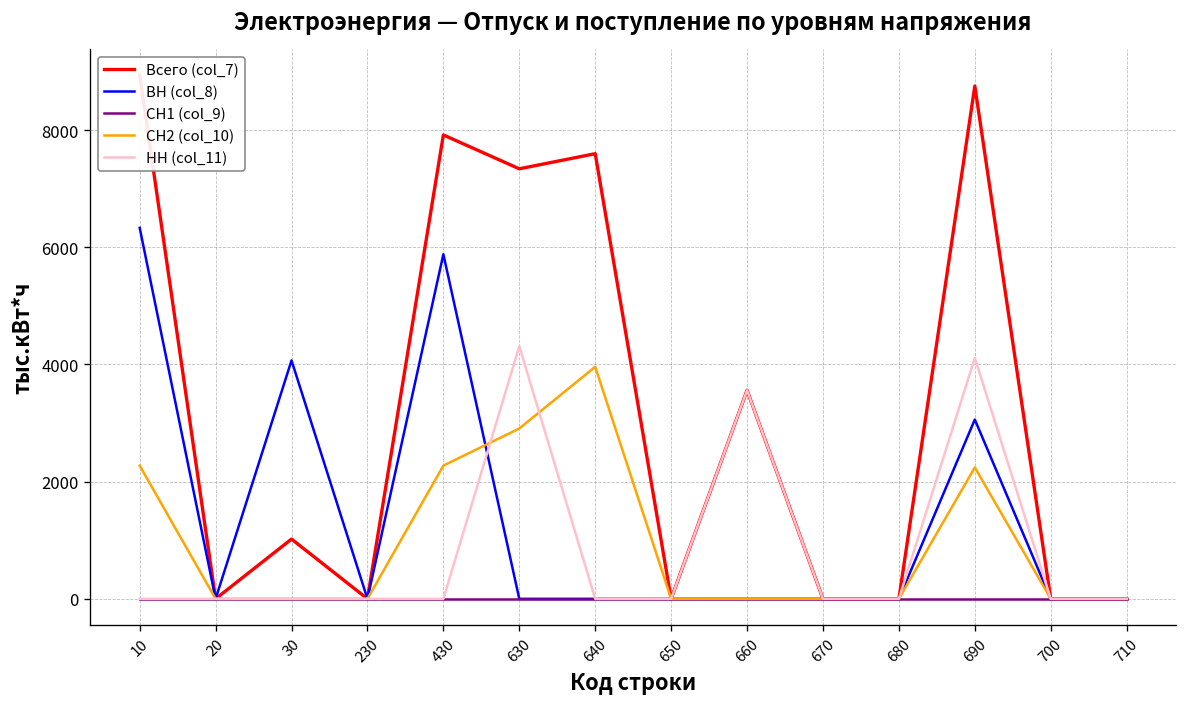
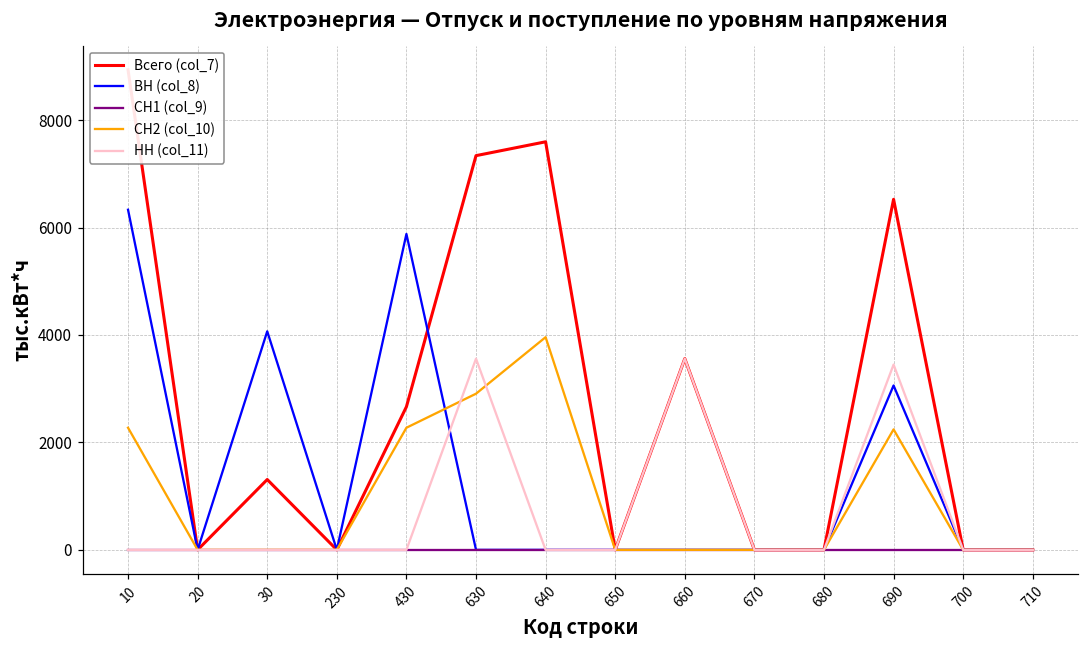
  {
    "Всего (col_7)": {
-     "30": 1000,
-     "430": 7900,
+     "30": 1300,
+     "430": 2700,
      "630": 7300,
      "640": 7600,
-     "690": 8800
+     "690": 6500
    },
    "ВН (col_8)": {
      "10": 6300,
      "30": 4100,
      "430": 5900,
      "690": 3100
    },
    "СН1 (col_9)": {
      "690": 0
    },
    "СН2 (col_10)": {
      "10": 2300,
      "430": 2300,
      "630": 2900,
      "640": 4000,
      "690": 2200
    },
    "НН (col_11)": {
-     "630": 4300,
-     "690": 4100
+     "630": 3600,
+     "690": 3400
    }
  }
